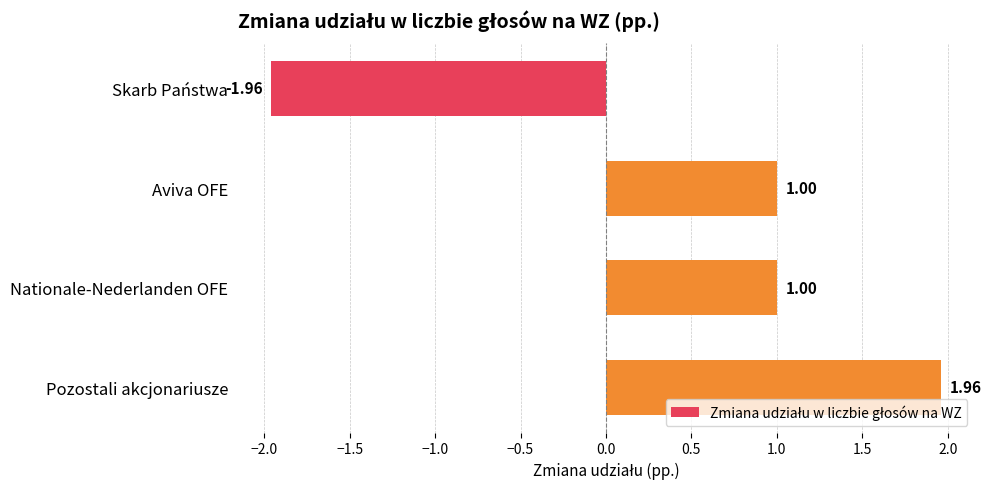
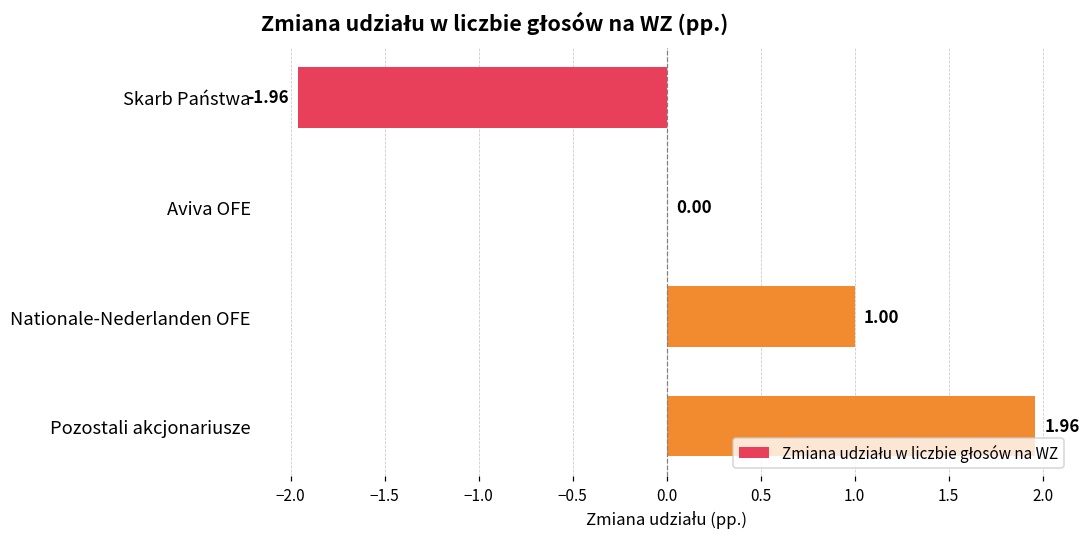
  {
    "Skarb Państwa": -1.96,
-   "Aviva OFE": 1.00,
+   "Aviva OFE": 0.00,
    "Nationale-Nederlanden OFE": 1.00,
    "Pozostali akcjonariusze": 1.96
  }
